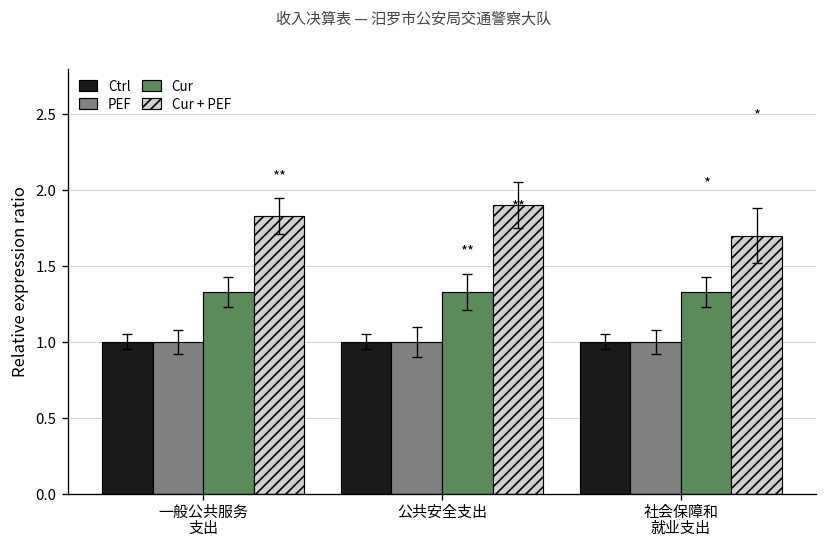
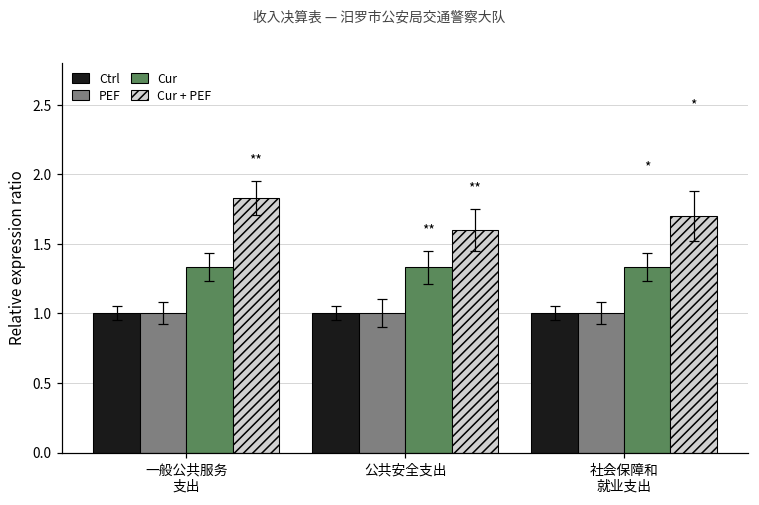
  {
    "Ctrl": {
      "一般公共服务 支出": 1.0,
      "公共安全支出": 1.0,
      "社会保障和 就业支出": 1.0
    },
    "Cur + PEF": {
      "一般公共服务 支出": 1.83,
-     "公共安全支出": 1.9,
+     "公共安全支出": 1.6,
      "社会保障和 就业支出": 1.7
    }
  }
